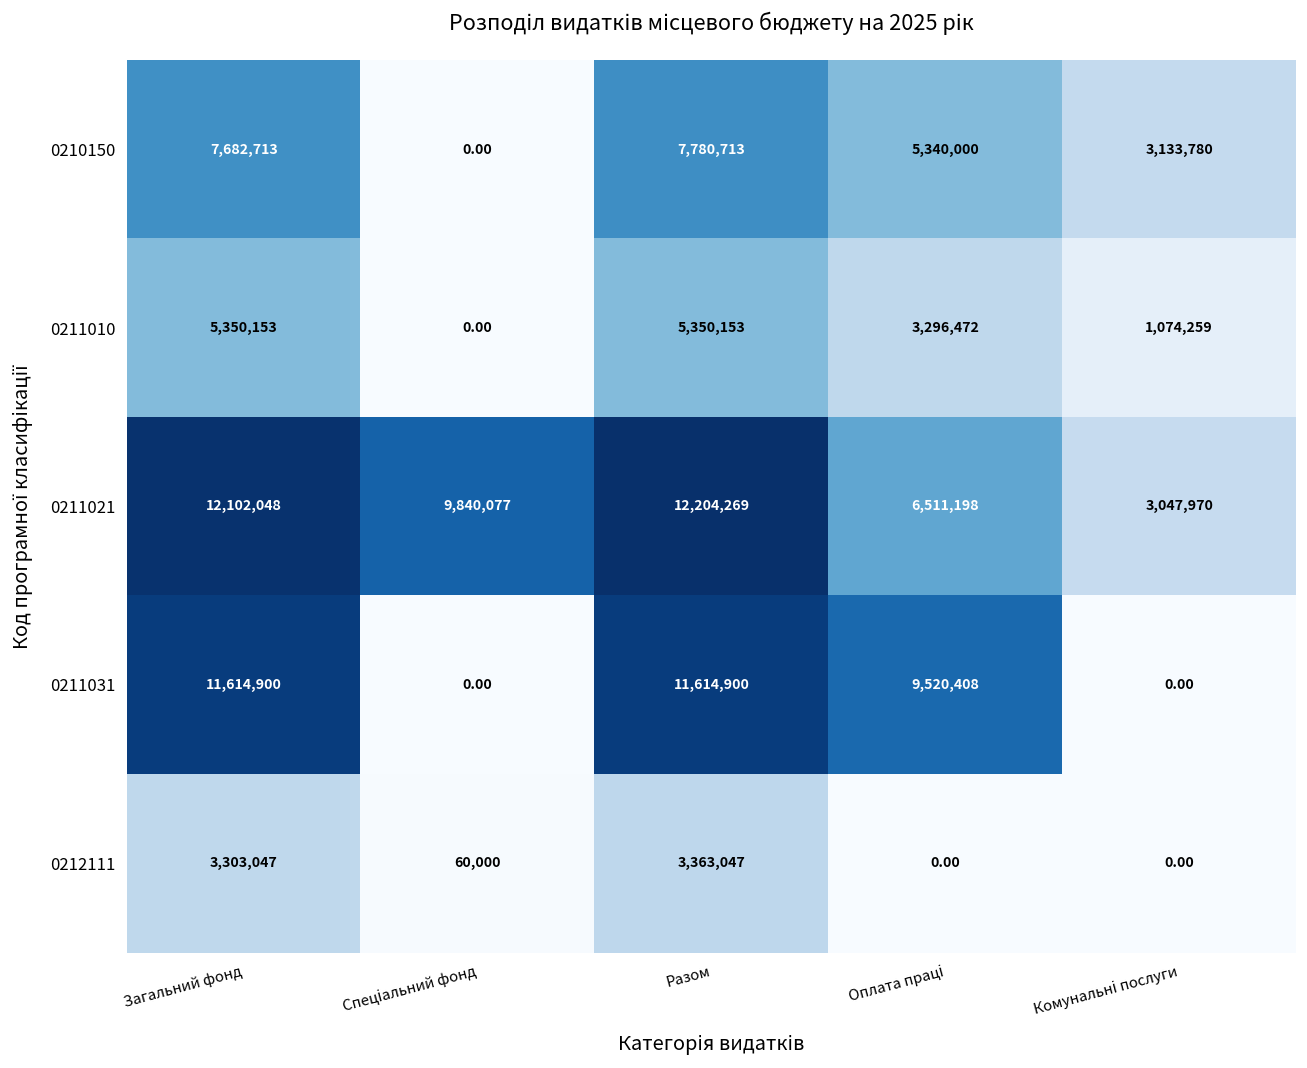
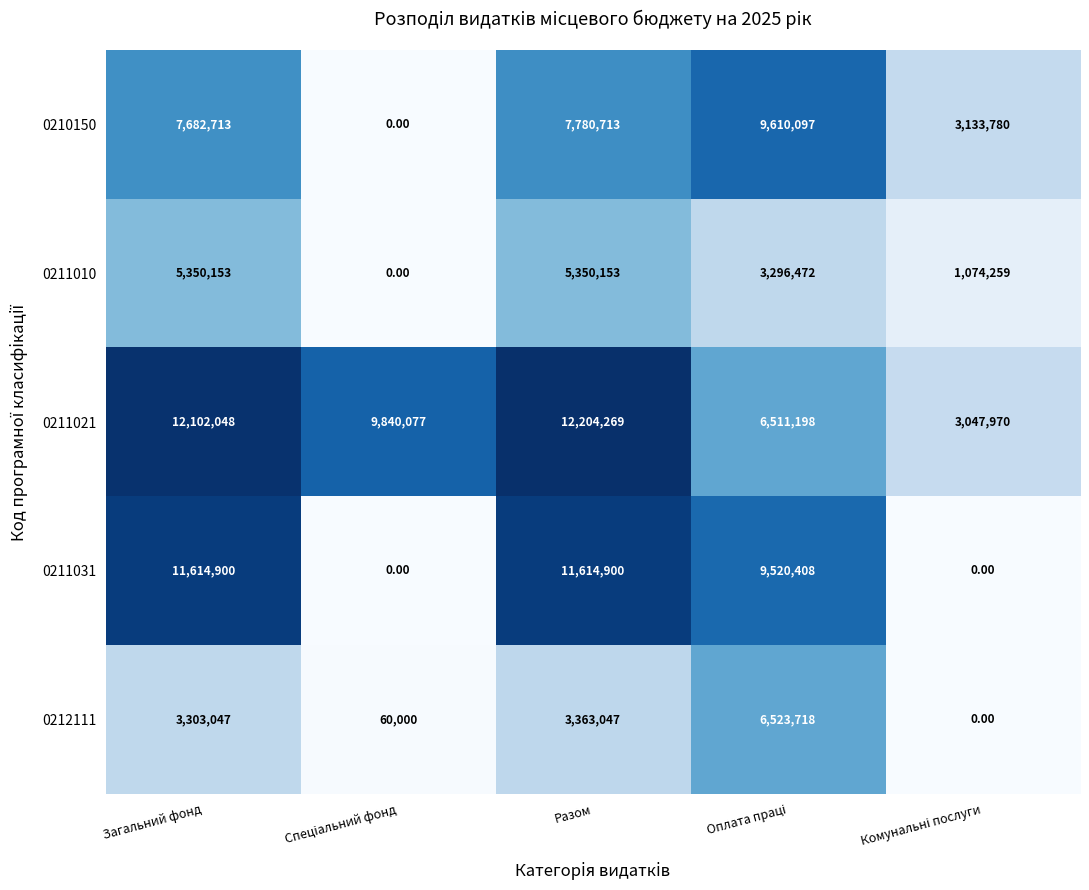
  {
    "0210150": {
      "Загальний фонд": "7,682,713",
      "Спеціальний фонд": "0.00",
      "Разом": "7,780,713",
-     "Оплата праці": "5,340,000",
+     "Оплата праці": "9,610,097",
      "Комунальні послуги": "3,133,780"
    },
    "0211010": {
      "Загальний фонд": "5,350,153",
      "Спеціальний фонд": "0.00",
      "Разом": "5,350,153",
      "Оплата праці": "3,296,472",
      "Комунальні послуги": "1,074,259"
    },
    "0211021": {
      "Загальний фонд": "12,102,048",
      "Спеціальний фонд": "9,840,077",
      "Разом": "12,204,269",
      "Оплата праці": "6,511,198",
      "Комунальні послуги": "3,047,970"
    },
    "0211031": {
      "Загальний фонд": "11,614,900",
      "Спеціальний фонд": "0.00",
      "Разом": "11,614,900",
      "Оплата праці": "9,520,408",
      "Комунальні послуги": "0.00"
    },
    "0212111": {
      "Загальний фонд": "3,303,047",
      "Спеціальний фонд": "60,000",
      "Разом": "3,363,047",
-     "Оплата праці": "0.00",
+     "Оплата праці": "6,523,718",
      "Комунальні послуги": "0.00"
    }
  }
